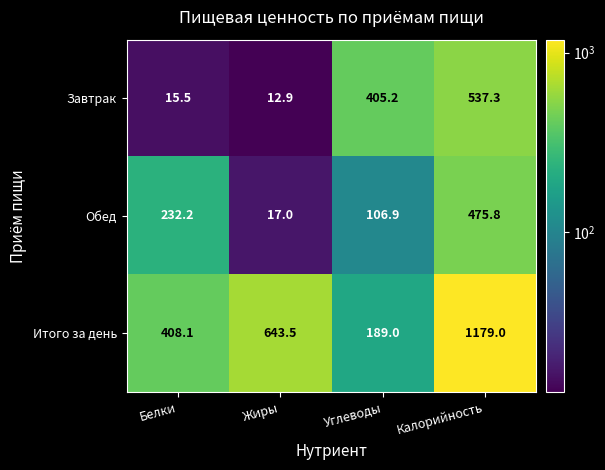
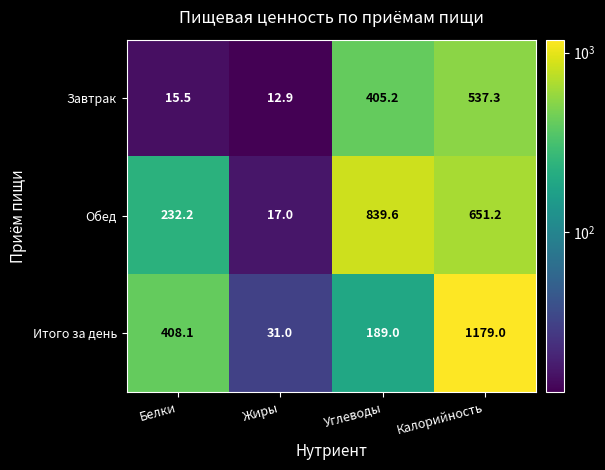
  {
    "Завтрак": {
      "Белки": 15.5,
      "Жиры": 12.9,
      "Углеводы": 405.2,
      "Калорийность": 537.3
    },
    "Обед": {
      "Белки": 232.2,
      "Жиры": 17.0,
-     "Углеводы": 106.9,
-     "Калорийность": 475.8
+     "Углеводы": 839.6,
+     "Калорийность": 651.2
    },
    "Итого за день": {
      "Белки": 408.1,
-     "Жиры": 643.5,
+     "Жиры": 31.0,
      "Углеводы": 189.0,
      "Калорийность": 1179.0
    }
  }
